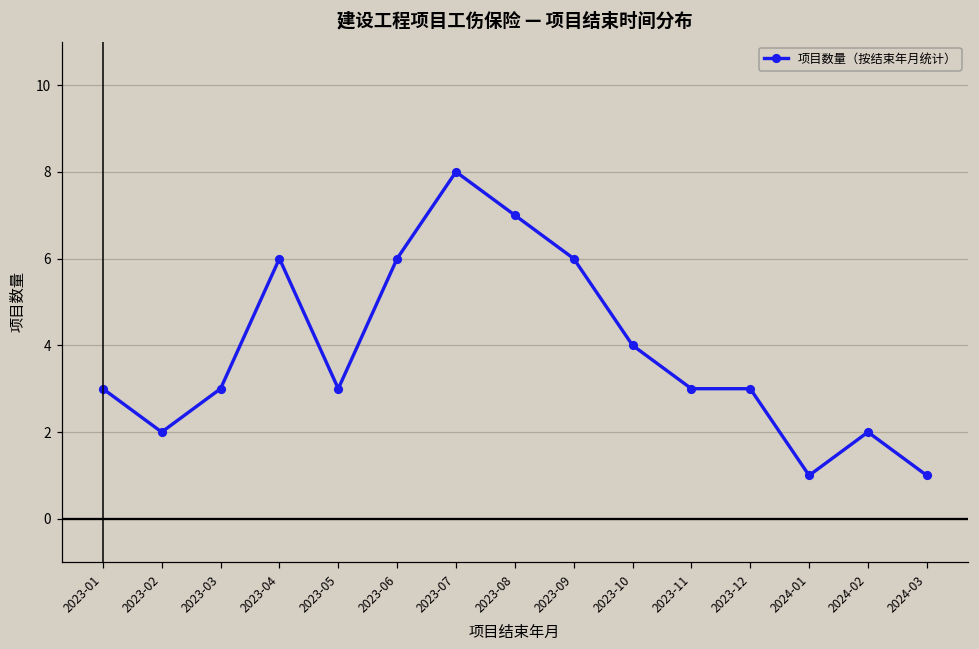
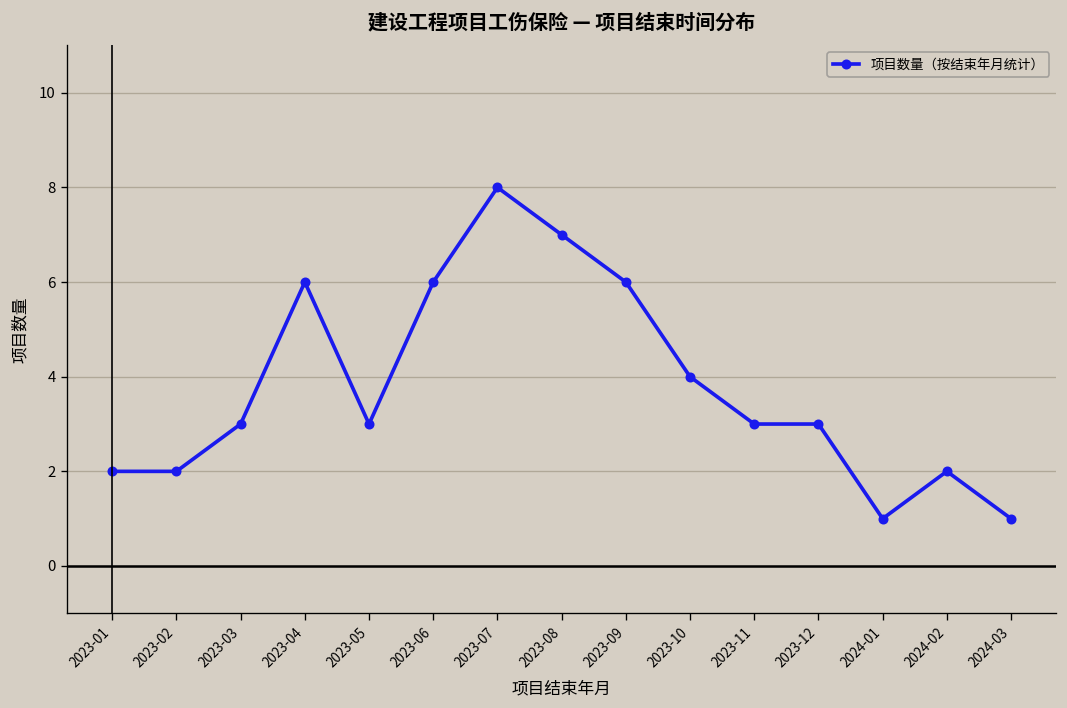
  {
-   "2023-01": 3,
+   "2023-01": 2,
    "2023-02": 2,
    "2023-03": 3,
    "2023-04": 6,
    "2023-05": 3,
    "2023-06": 6,
    "2023-07": 8,
    "2023-08": 7,
    "2023-09": 6,
    "2023-10": 4,
    "2023-11": 3,
    "2023-12": 3,
    "2024-01": 1,
    "2024-02": 2,
    "2024-03": 1
  }
